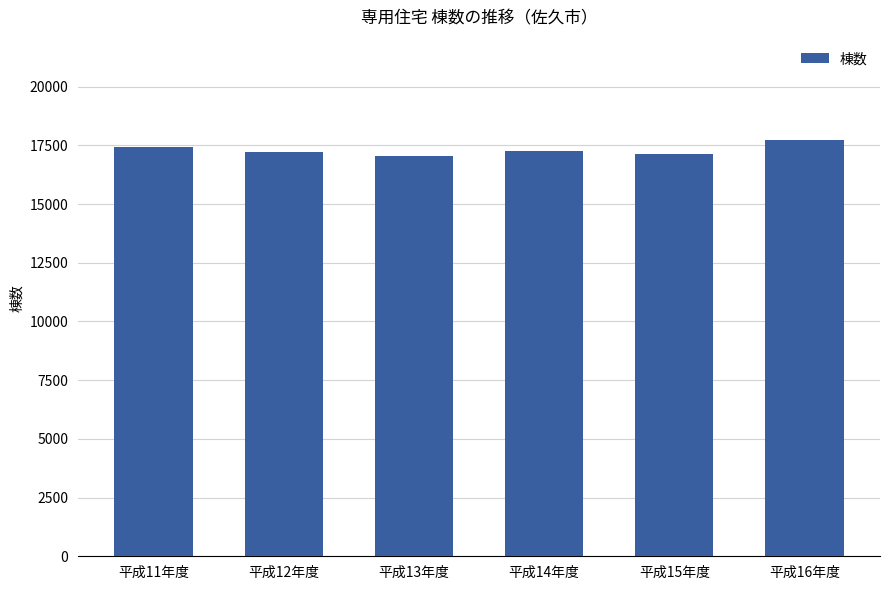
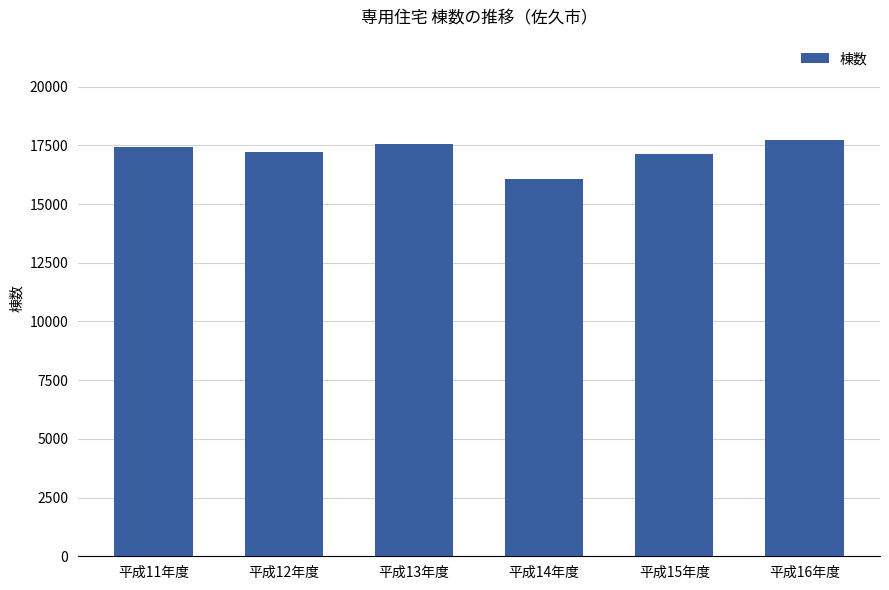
  {
    "平成11年度": 17500,
    "平成12年度": 17200,
-   "平成13年度": 17100,
-   "平成14年度": 17300,
+   "平成13年度": 17500,
+   "平成14年度": 16000,
    "平成15年度": 17100,
    "平成16年度": 17700
  }
